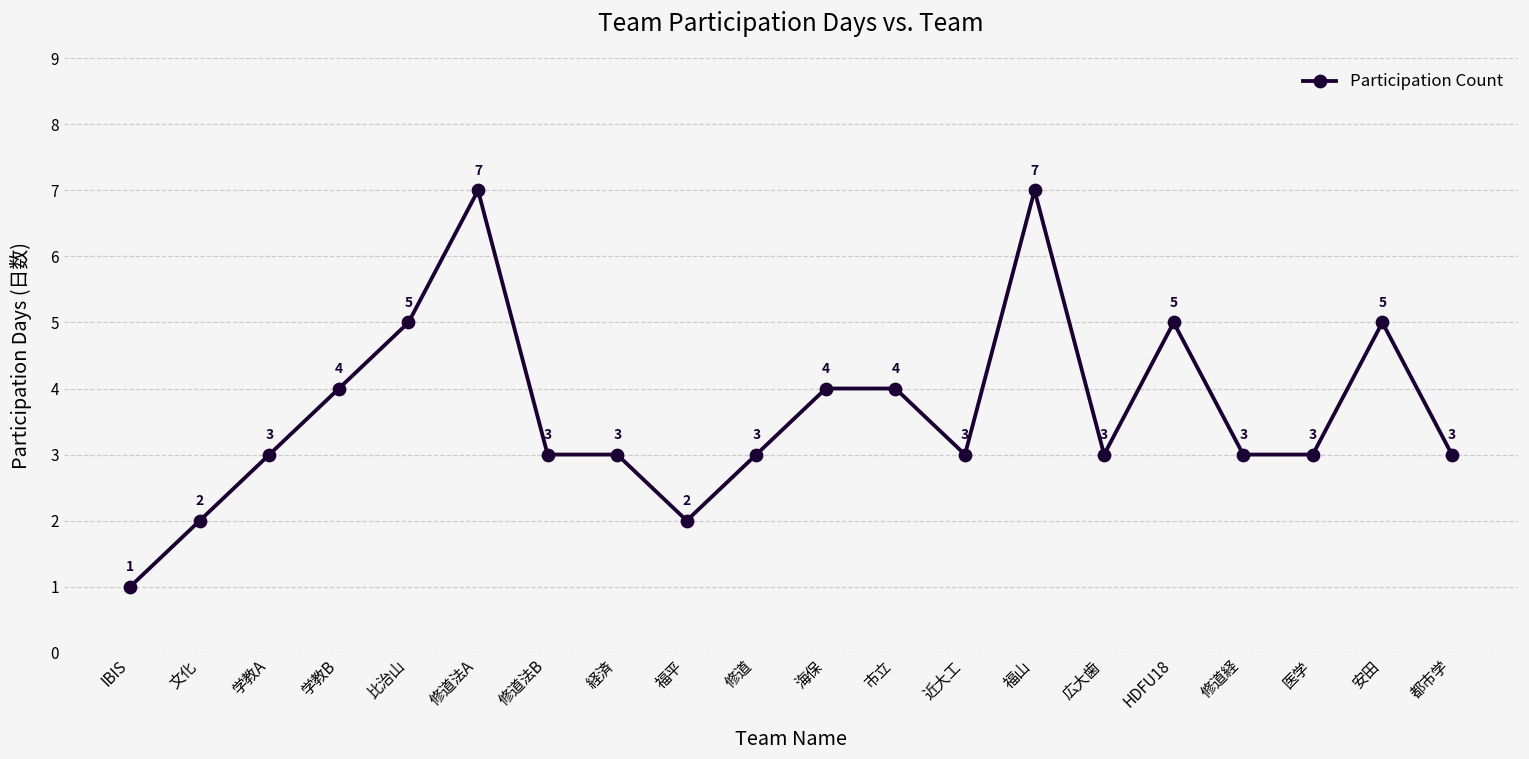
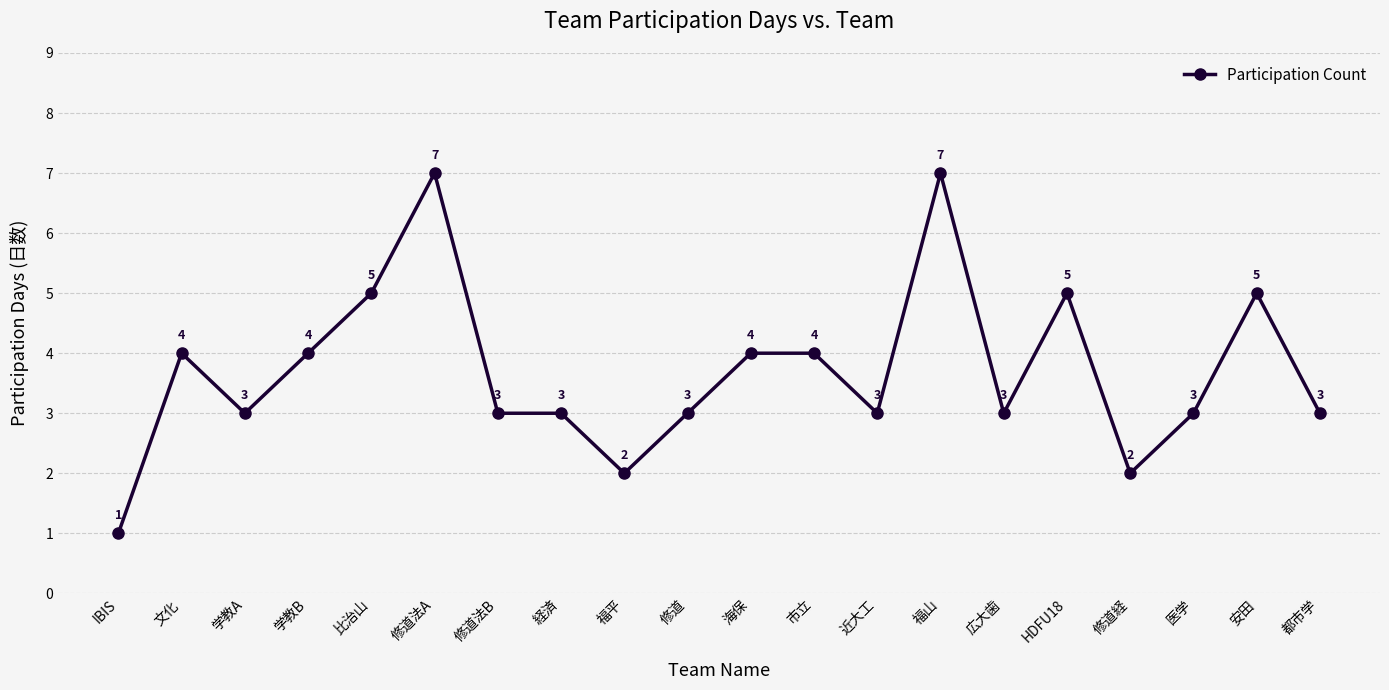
  {
    "IBIS": 1,
-   "文化": 2,
+   "文化": 4,
    "学教A": 3,
    "学教B": 4,
    "比治山": 5,
    "修道法A": 7,
    "修道法B": 3,
    "経済": 3,
    "福平": 2,
    "修道": 3,
    "海保": 4,
    "市立": 4,
    "近大工": 3,
    "福山": 7,
    "広大歯": 3,
    "HDFU18": 5,
-   "修道経": 3,
+   "修道経": 2,
    "医学": 3,
    "安田": 5,
    "都市学": 3
  }
